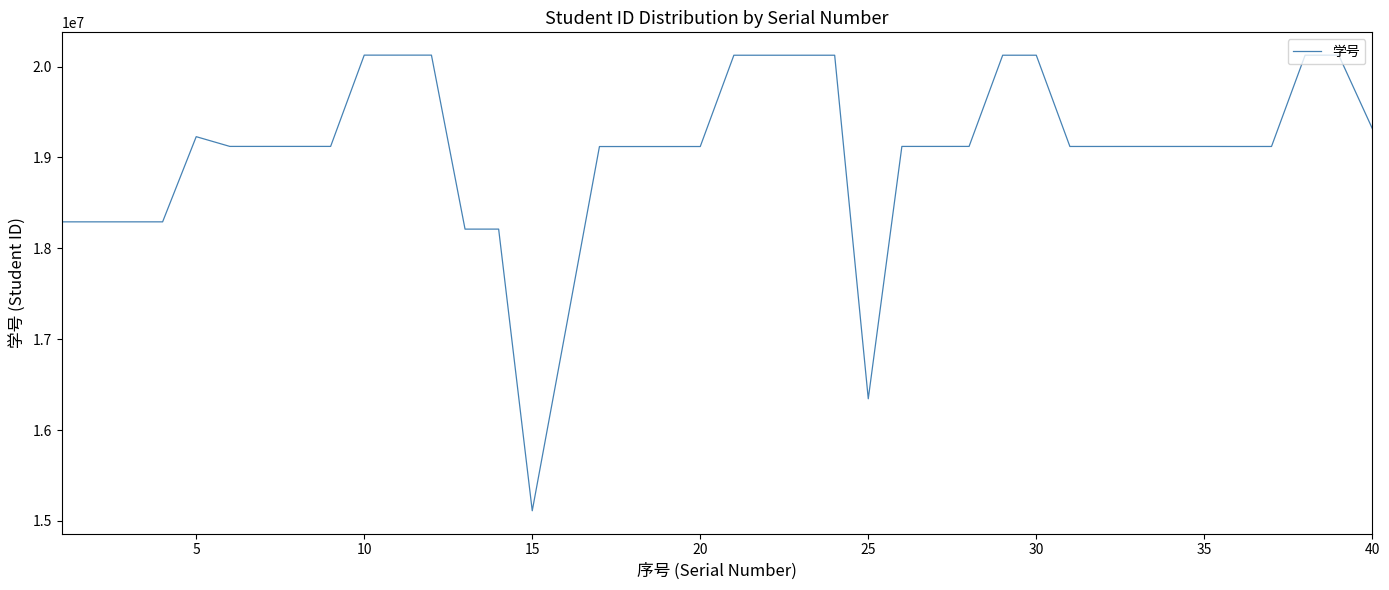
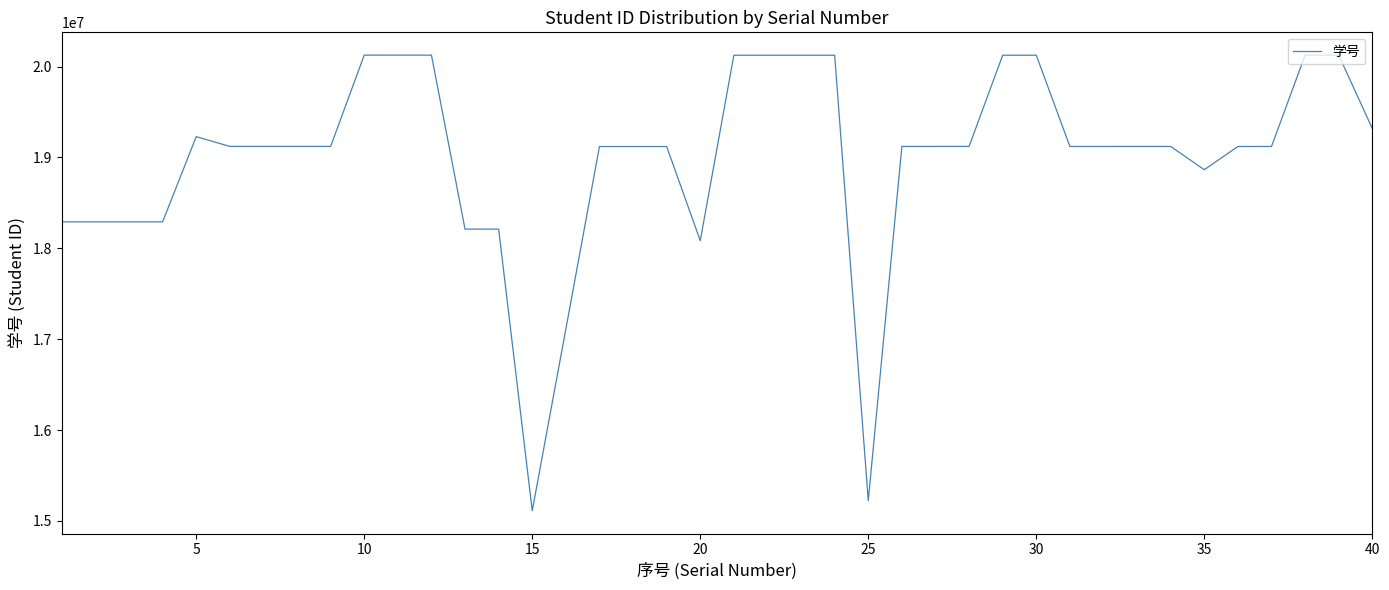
  {
    "5": 19200000,
    "10": 20100000,
    "15": 15100000,
-   "20": 19100000,
-   "25": 16300000,
+   "20": 18100000,
+   "25": 15200000,
    "30": 20100000,
-   "35": 19100000,
+   "35": 18900000,
    "40": 19300000
  }
